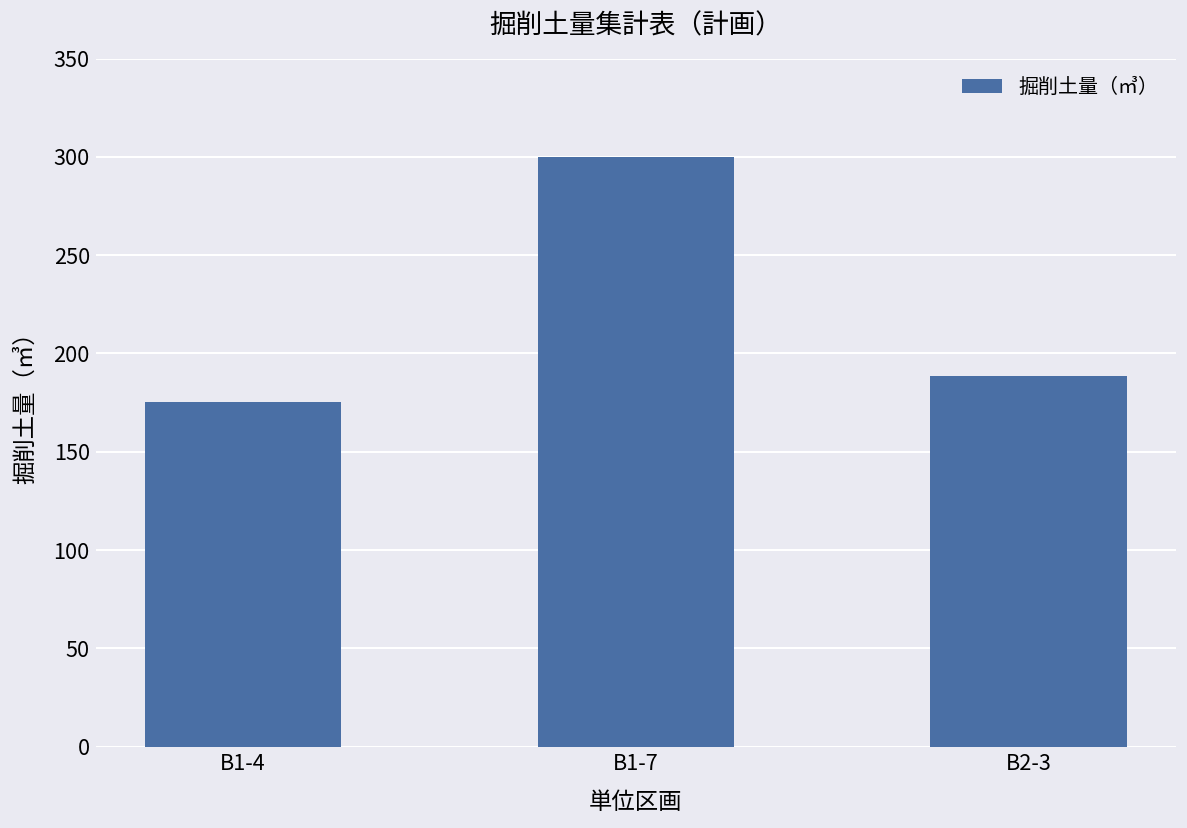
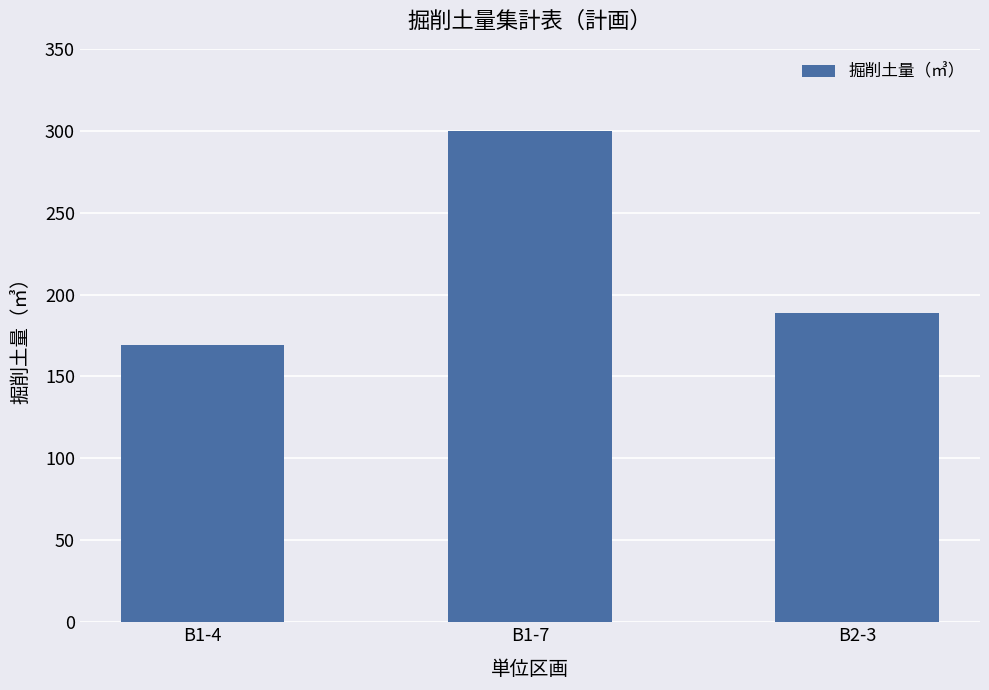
  {
-   "B1-4": 175,
+   "B1-4": 169,
    "B1-7": 300,
    "B2-3": 189
  }
